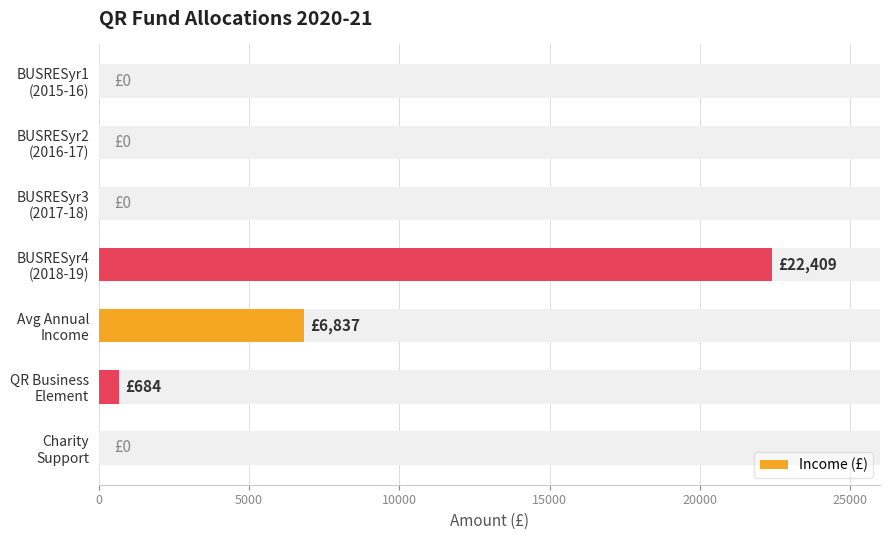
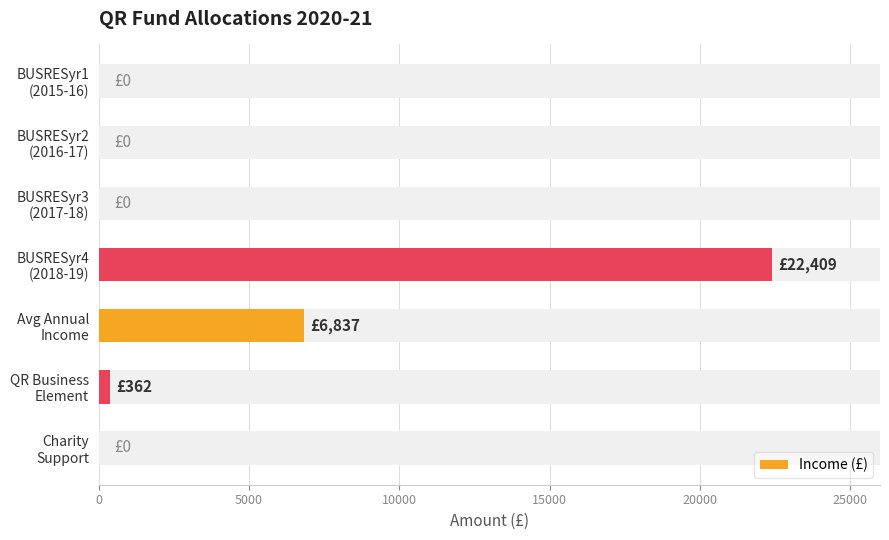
  {
    "Income (£)": {
      "BUSRESyr1 (2015-16)": "£0",
      "BUSRESyr2 (2016-17)": "£0",
      "BUSRESyr3 (2017-18)": "£0",
-     "QR Business Element": "£684",
+     "QR Business Element": "£362",
      "Charity Support": "£0"
    }
  }
